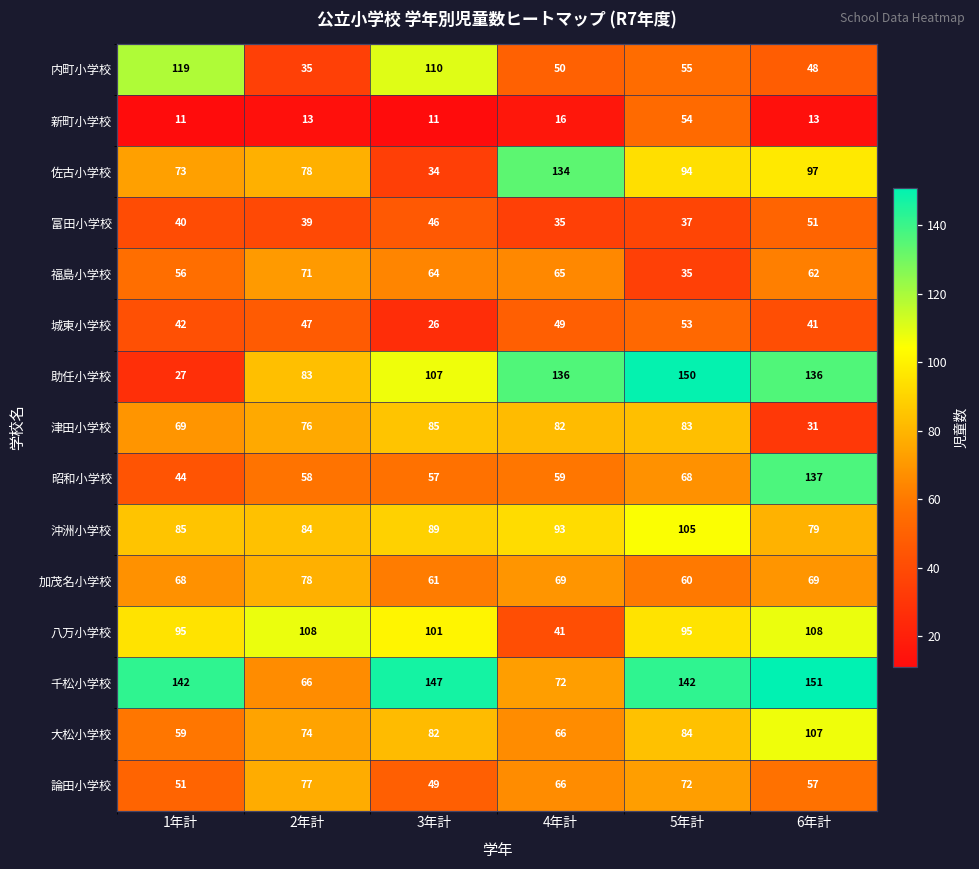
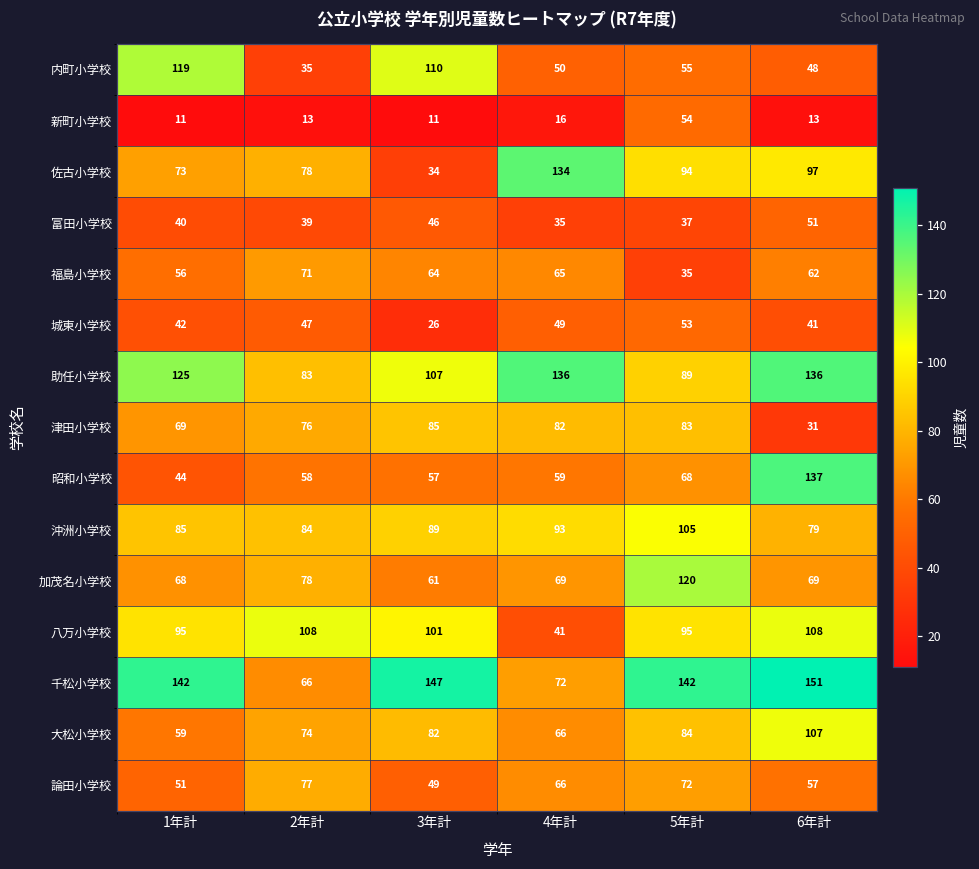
  {
    "内町小学校": {
      "1年計": 119,
      "2年計": 35,
      "3年計": 110,
      "4年計": 50,
      "5年計": 55,
      "6年計": 48
    },
    "新町小学校": {
      "1年計": 11,
      "2年計": 13,
      "3年計": 11,
      "4年計": 16,
      "5年計": 54,
      "6年計": 13
    },
    "佐古小学校": {
      "1年計": 73,
      "2年計": 78,
      "3年計": 34,
      "4年計": 134,
      "5年計": 94,
      "6年計": 97
    },
    "富田小学校": {
      "1年計": 40,
      "2年計": 39,
      "3年計": 46,
      "4年計": 35,
      "5年計": 37,
      "6年計": 51
    },
    "福島小学校": {
      "1年計": 56,
      "2年計": 71,
      "3年計": 64,
      "4年計": 65,
      "5年計": 35,
      "6年計": 62
    },
    "城東小学校": {
      "1年計": 42,
      "2年計": 47,
      "3年計": 26,
      "4年計": 49,
      "5年計": 53,
      "6年計": 41
    },
    "助任小学校": {
-     "1年計": 27,
+     "1年計": 125,
      "2年計": 83,
      "3年計": 107,
      "4年計": 136,
-     "5年計": 150,
+     "5年計": 89,
      "6年計": 136
    },
    "津田小学校": {
      "1年計": 69,
      "2年計": 76,
      "3年計": 85,
      "4年計": 82,
      "5年計": 83,
      "6年計": 31
    },
    "昭和小学校": {
      "1年計": 44,
      "2年計": 58,
      "3年計": 57,
      "4年計": 59,
      "5年計": 68,
      "6年計": 137
    },
    "沖洲小学校": {
      "1年計": 85,
      "2年計": 84,
      "3年計": 89,
      "4年計": 93,
      "5年計": 105,
      "6年計": 79
    },
    "加茂名小学校": {
      "1年計": 68,
      "2年計": 78,
      "3年計": 61,
      "4年計": 69,
-     "5年計": 60,
+     "5年計": 120,
      "6年計": 69
    },
    "八万小学校": {
      "1年計": 95,
      "2年計": 108,
      "3年計": 101,
      "4年計": 41,
      "5年計": 95,
      "6年計": 108
    },
    "千松小学校": {
      "1年計": 142,
      "2年計": 66,
      "3年計": 147,
      "4年計": 72,
      "5年計": 142,
      "6年計": 151
    },
    "大松小学校": {
      "1年計": 59,
      "2年計": 74,
      "3年計": 82,
      "4年計": 66,
      "5年計": 84,
      "6年計": 107
    },
    "論田小学校": {
      "1年計": 51,
      "2年計": 77,
      "3年計": 49,
      "4年計": 66,
      "5年計": 72,
      "6年計": 57
    }
  }
